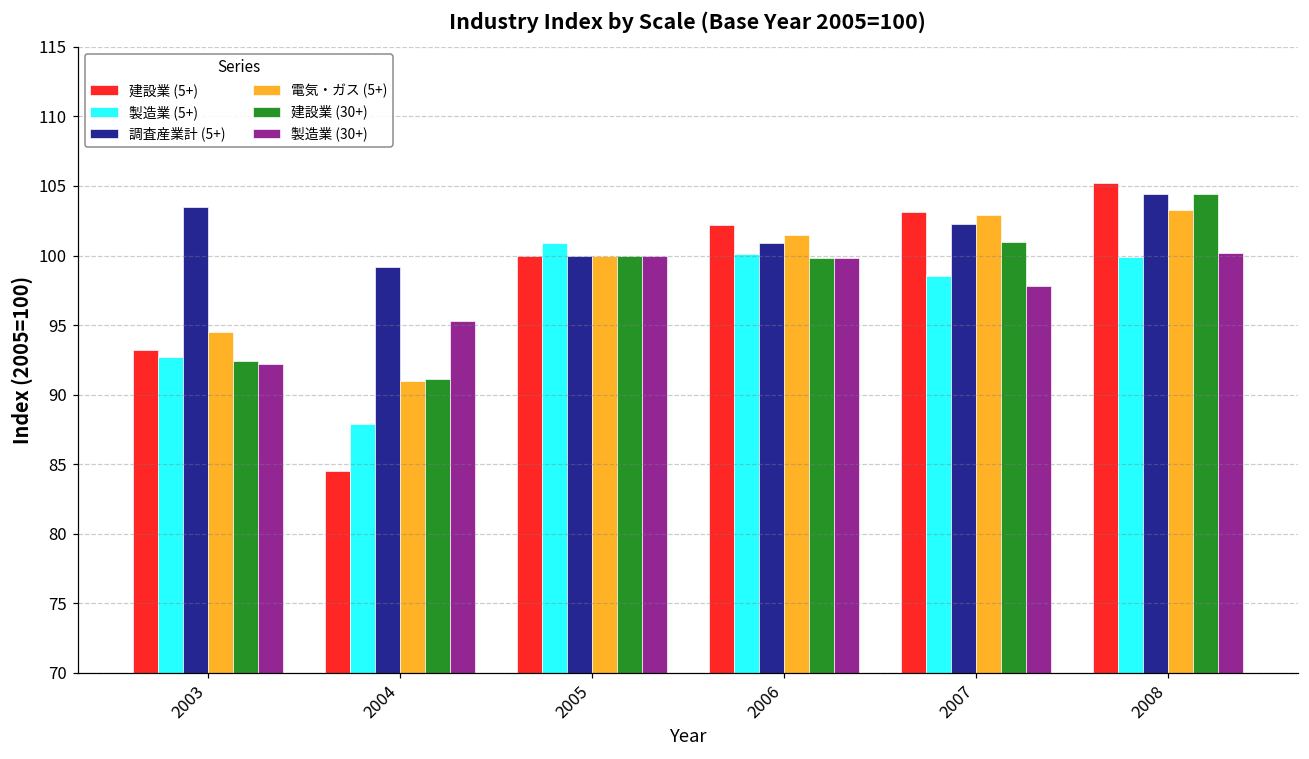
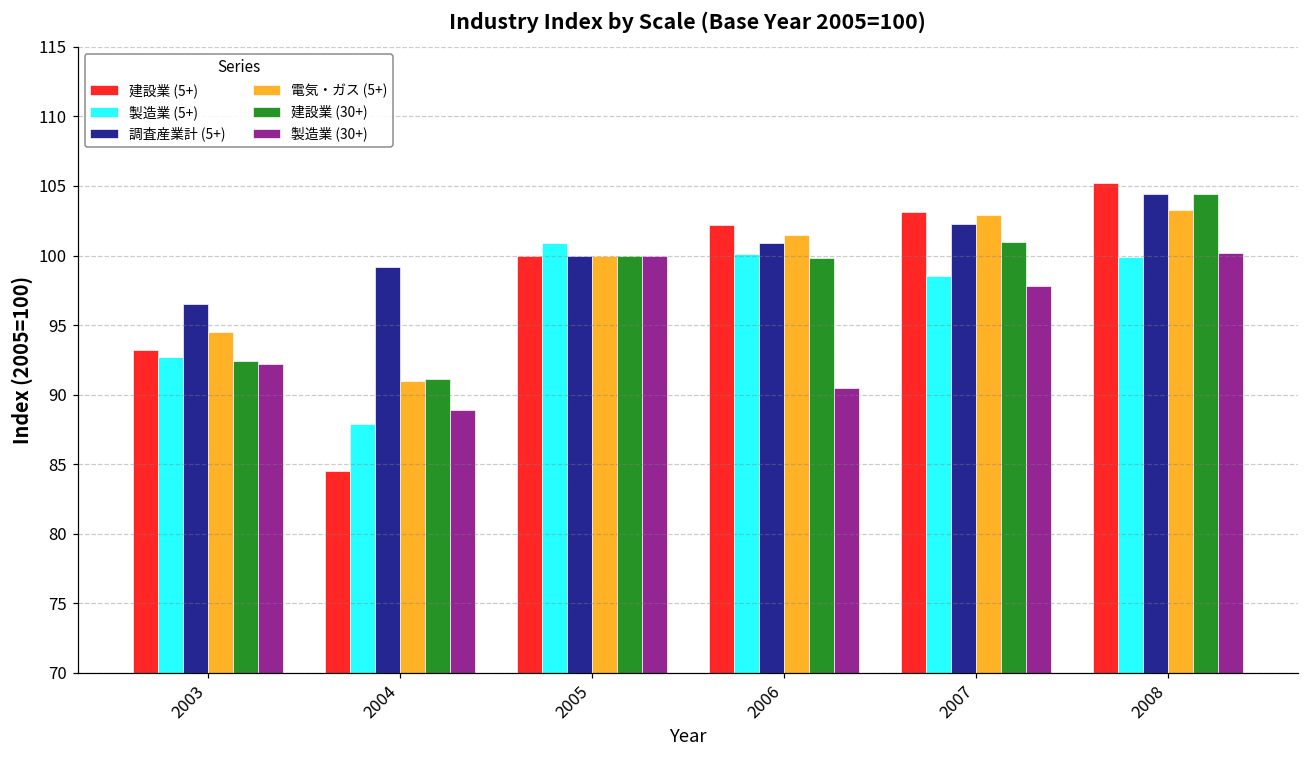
  {
    "建設業 (5+)": {
      "2003": 93.2,
      "2004": 84.5,
      "2005": 100.0,
      "2006": 102.2,
      "2007": 103.1,
      "2008": 105.2
    },
    "製造業 (5+)": {
      "2003": 92.7,
      "2004": 87.9,
      "2005": 100.9,
      "2006": 100.1,
      "2007": 98.5,
      "2008": 99.9
    },
    "調査産業計 (5+)": {
-     "2003": 103.5,
+     "2003": 96.5,
      "2004": 99.2,
      "2005": 100.0,
      "2006": 100.9,
      "2007": 102.3,
      "2008": 104.4
    },
    "電気・ガス (5+)": {
      "2003": 94.5,
      "2004": 91.0,
      "2005": 100.0,
      "2006": 101.5,
      "2007": 102.9,
      "2008": 103.3
    },
    "建設業 (30+)": {
      "2003": 92.4,
      "2004": 91.1,
      "2005": 100.0,
      "2006": 99.8,
      "2007": 101.0,
      "2008": 104.4
    },
    "製造業 (30+)": {
      "2003": 92.2,
-     "2004": 95.3,
+     "2004": 88.9,
      "2005": 100.0,
-     "2006": 99.8,
+     "2006": 90.5,
      "2007": 97.8,
      "2008": 100.2
    }
  }
